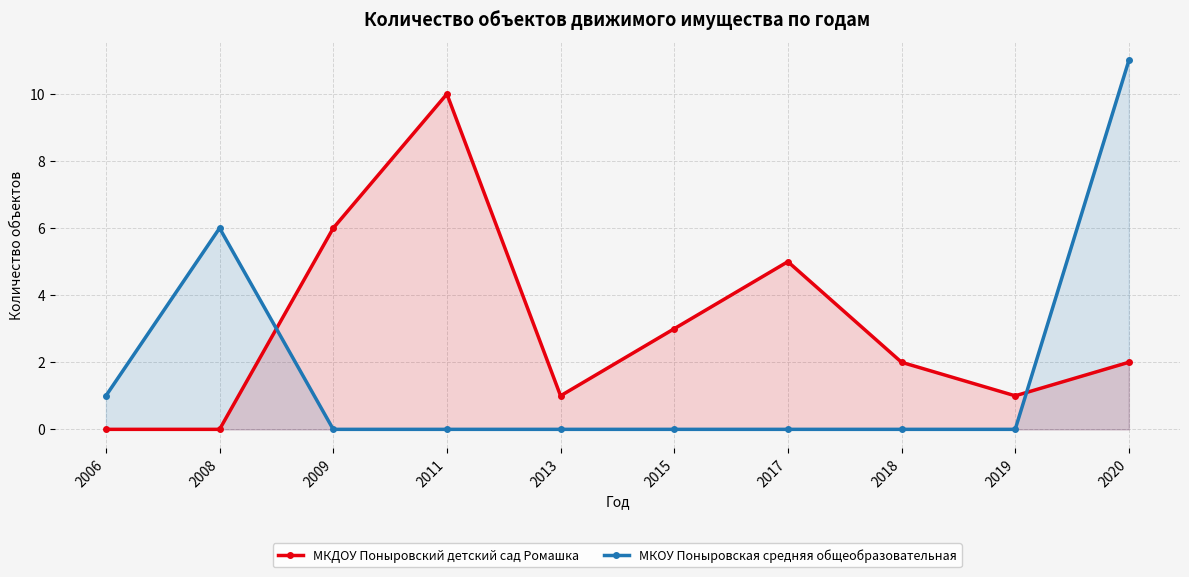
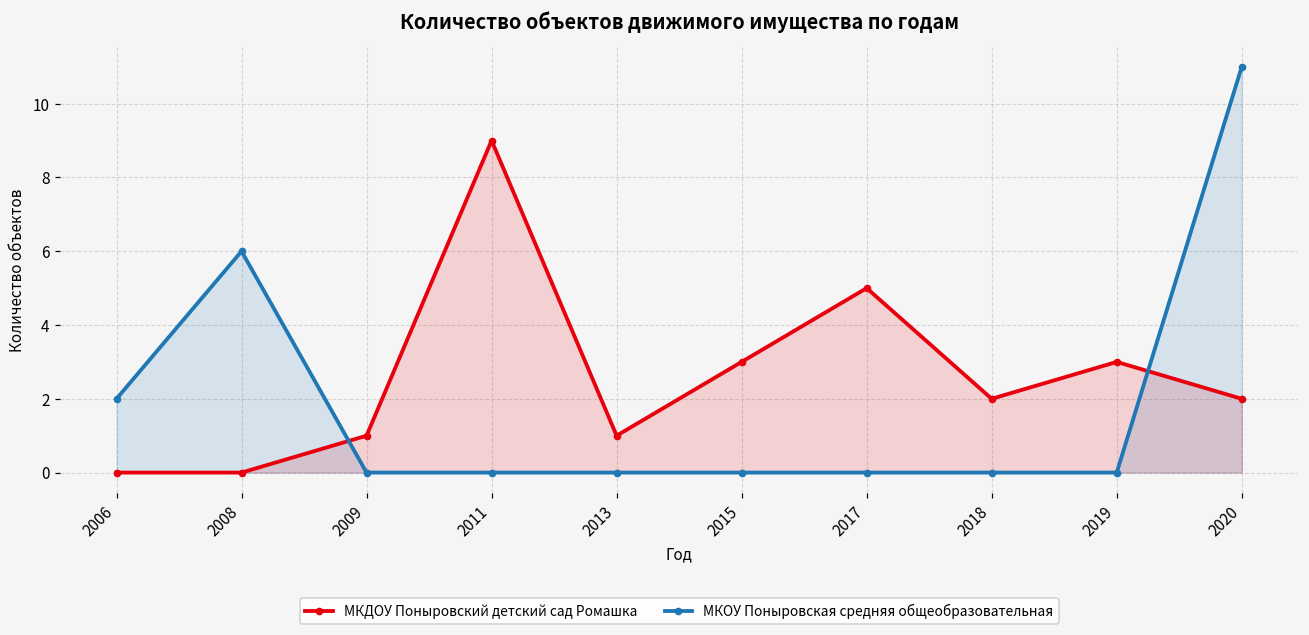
  {
    "МКДОУ Поныровский детский сад Ромашка": {
      "2006": 0,
      "2008": 0,
-     "2009": 6,
-     "2011": 10,
+     "2009": 1,
+     "2011": 9,
      "2013": 1,
      "2015": 3,
      "2017": 5,
      "2018": 2,
-     "2019": 1,
+     "2019": 3,
      "2020": 2
    },
    "МКОУ Поныровская средняя общеобразовательная": {
-     "2006": 1,
+     "2006": 2,
      "2008": 6,
      "2009": 0,
      "2011": 0,
      "2013": 0,
      "2015": 0,
      "2017": 0,
      "2018": 0,
      "2019": 0,
      "2020": 11
    }
  }
